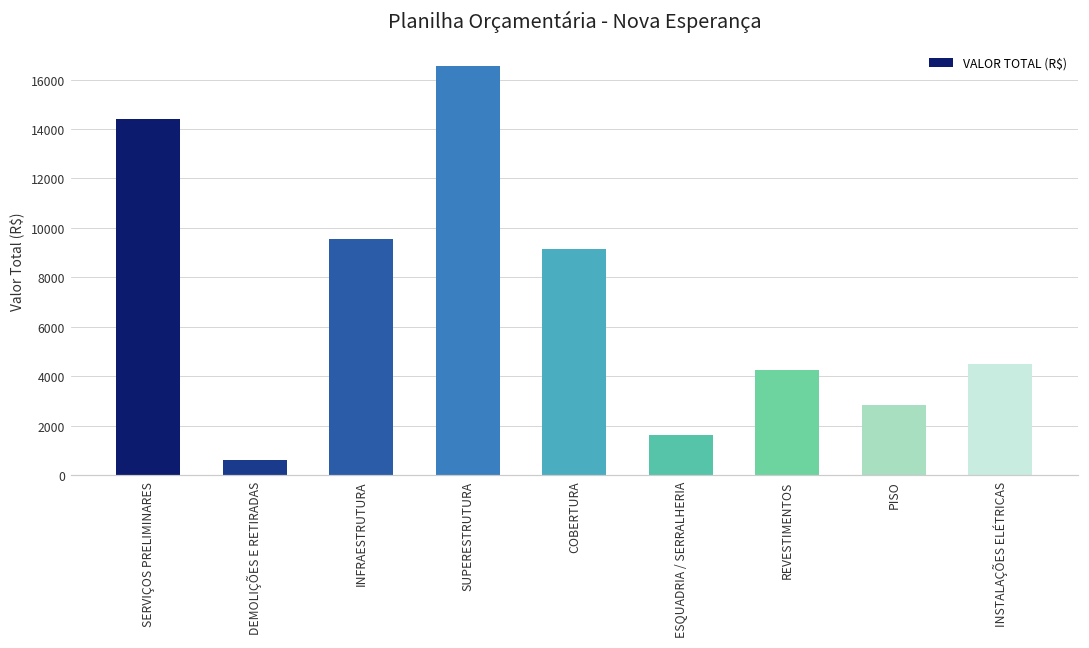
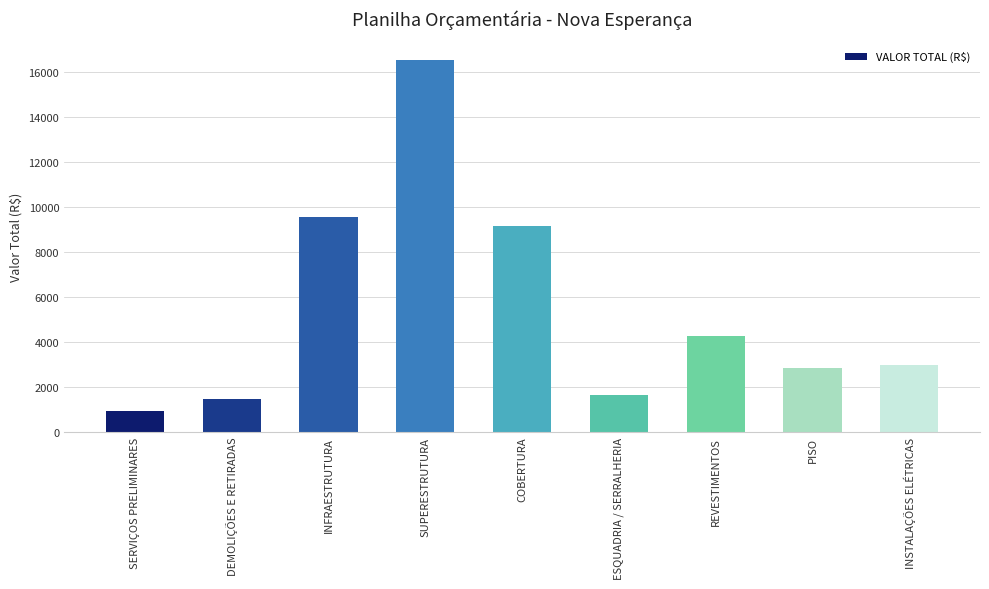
  {
-   "SERVIÇOS PRELIMINARES": 14400,
-   "DEMOLIÇÕES E RETIRADAS": 600,
+   "SERVIÇOS PRELIMINARES": 900,
+   "DEMOLIÇÕES E RETIRADAS": 1500,
    "INFRAESTRUTURA": 9600,
    "SUPERESTRUTURA": 16500,
    "COBERTURA": 9200,
    "ESQUADRIA / SERRALHERIA": 1600,
    "REVESTIMENTOS": 4300,
    "PISO": 2800,
-   "INSTALAÇÕES ELÉTRICAS": 4500
+   "INSTALAÇÕES ELÉTRICAS": 3000
  }
